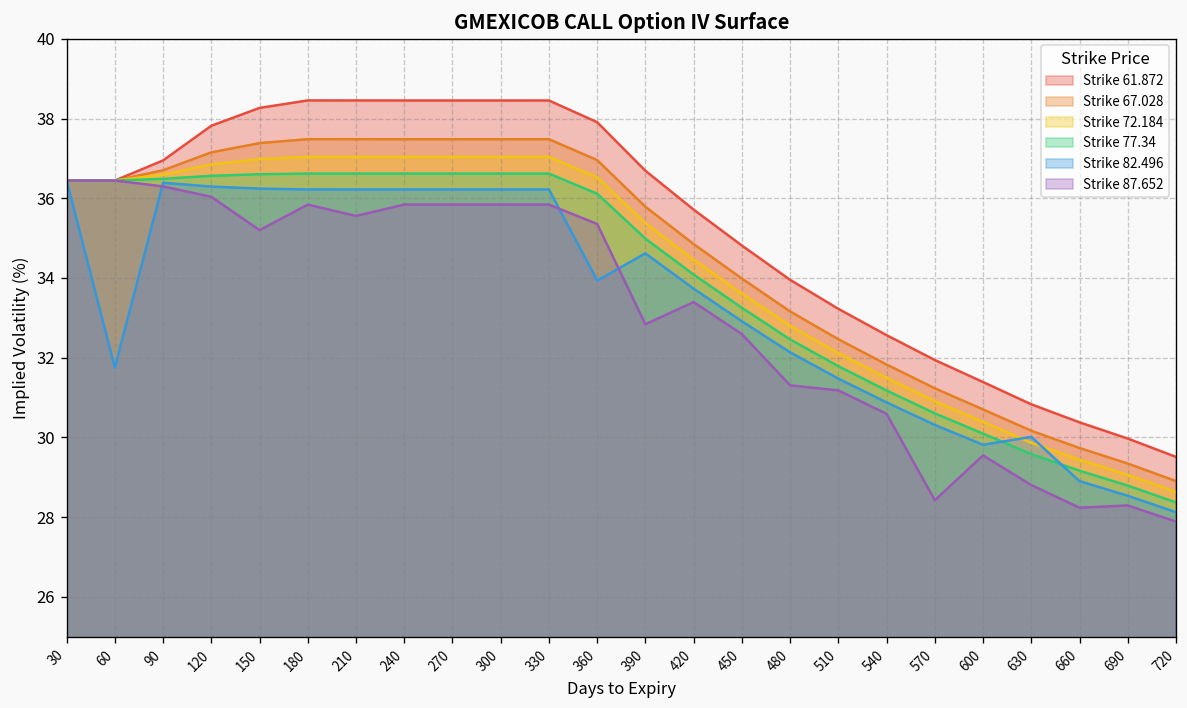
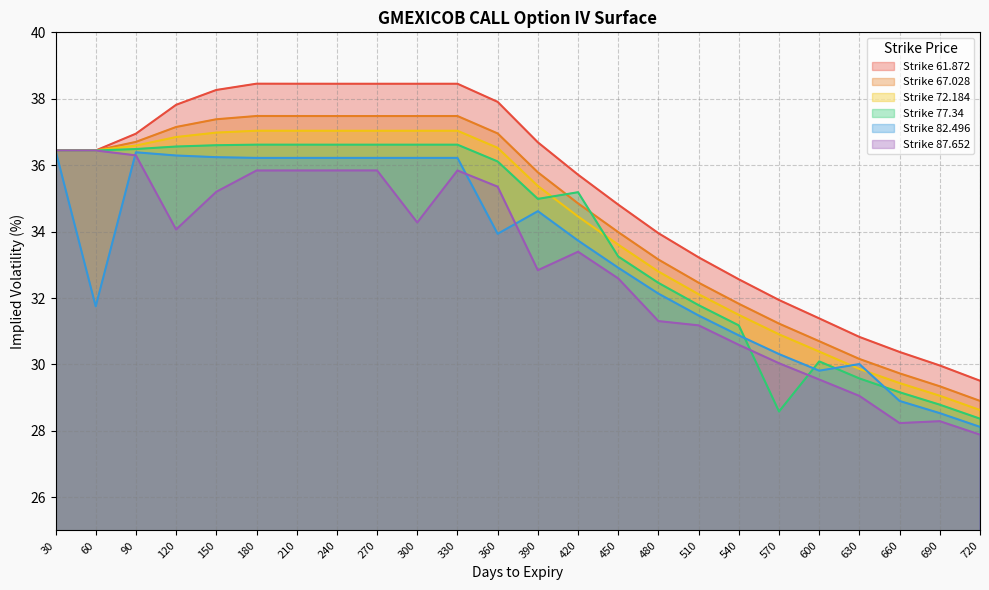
  {
    "Strike 77.34": {
      "90": 36.5,
      "120": 36.6,
      "150": 36.6,
      "180": 36.6,
      "210": 36.6,
      "240": 36.6,
      "270": 36.6,
      "300": 36.6,
      "330": 36.6,
      "360": 36.1,
      "390": 35.0,
-     "420": 34.1,
+     "420": 35.2,
      "450": 33.2,
      "480": 32.5,
      "510": 31.8,
      "540": 31.2,
-     "570": 30.6,
+     "570": 28.6,
      "600": 30.1,
      "630": 29.6,
      "660": 29.2,
      "690": 28.8,
      "720": 28.4
    },
    "Strike 82.496": {
      "60": 31.7,
      "90": 36.4,
      "120": 36.3,
      "150": 36.2,
      "180": 36.2,
      "210": 36.2,
      "240": 36.2,
      "270": 36.2,
      "300": 36.2,
      "330": 36.2,
      "360": 33.9,
      "390": 34.6,
      "420": 33.7,
      "450": 32.9,
      "480": 32.1,
      "510": 31.5,
      "540": 30.9,
      "570": 30.3,
      "600": 29.8,
      "630": 30.0,
      "660": 28.9,
      "690": 28.5,
      "720": 28.1
    },
    "Strike 87.652": {
      "90": 36.3,
-     "120": 36.0,
+     "120": 34.1,
      "150": 35.2,
      "180": 35.8,
-     "210": 35.6,
+     "210": 35.8,
      "240": 35.8,
      "270": 35.8,
-     "300": 35.8,
+     "300": 34.3,
      "330": 35.8,
      "360": 35.4,
      "390": 32.8,
      "420": 33.4,
      "450": 32.6,
      "480": 31.3,
      "510": 31.2,
      "540": 30.6,
-     "570": 28.4,
+     "570": 30.0,
      "600": 29.5,
-     "630": 28.8,
+     "630": 29.1,
      "660": 28.2,
      "690": 28.3,
      "720": 27.9
    }
  }
